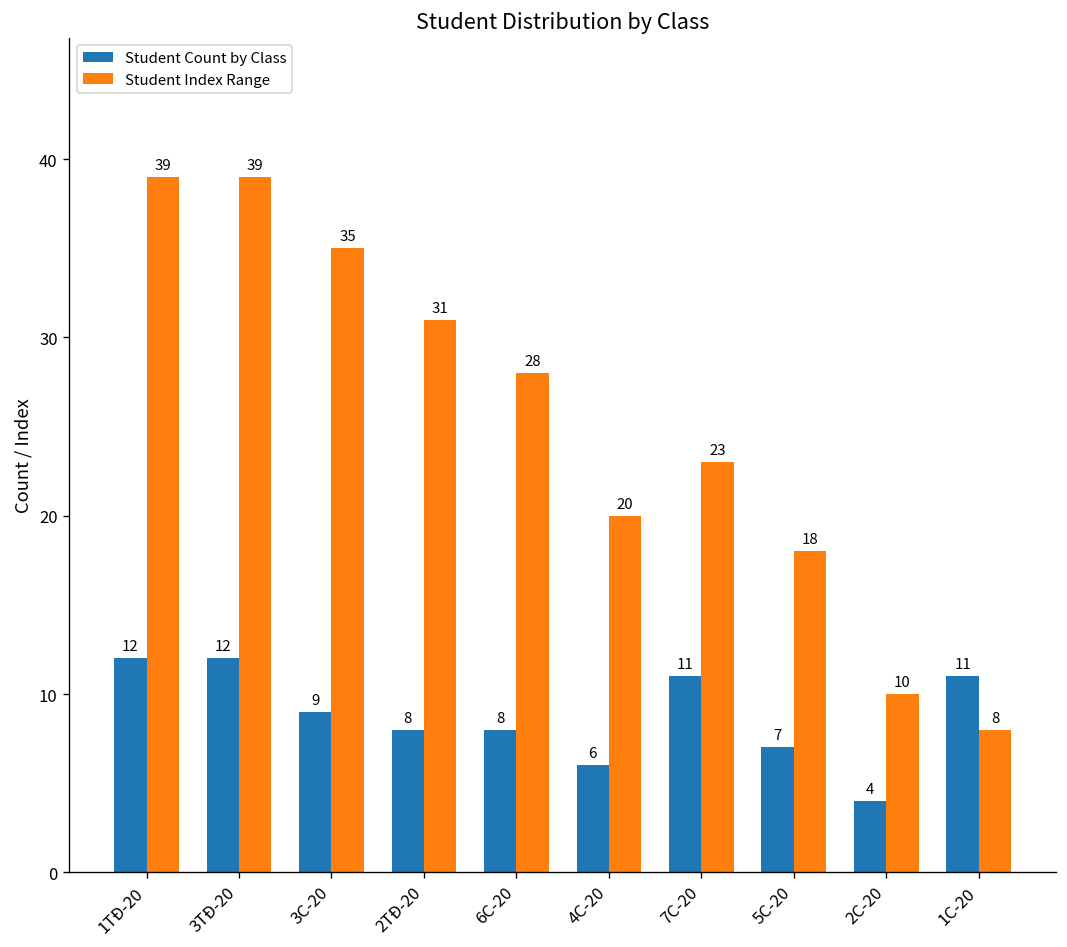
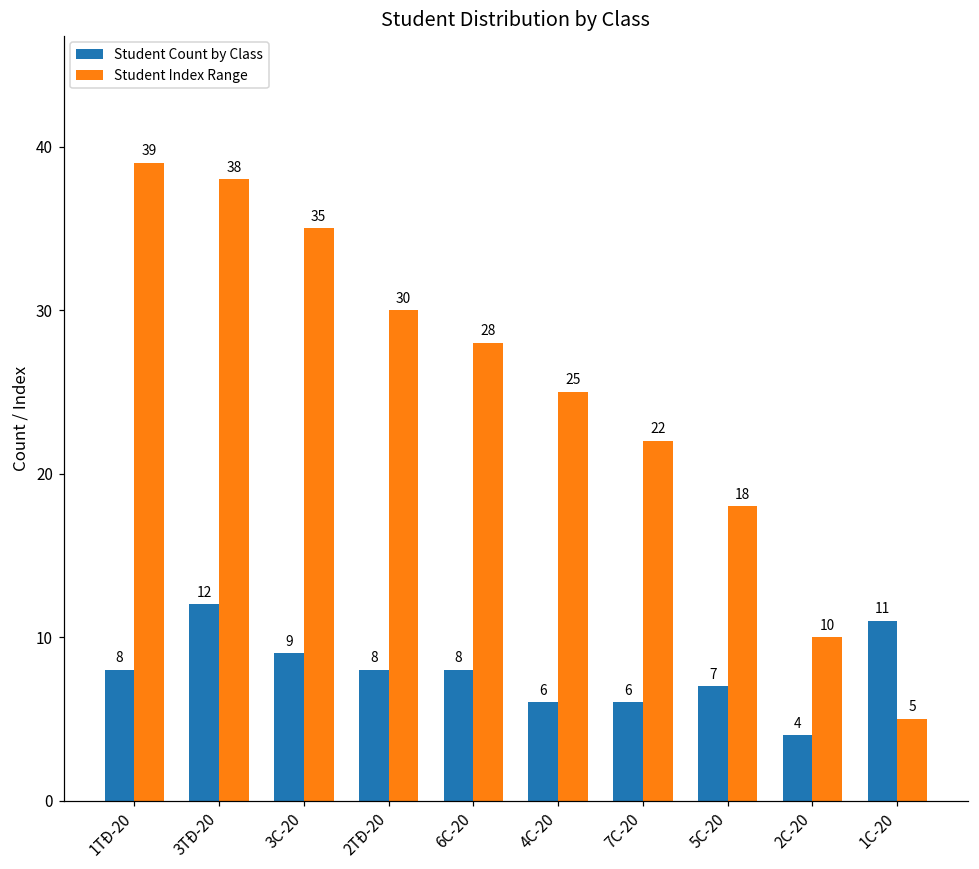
  {
    "Student Count by Class": {
-     "1TĐ-20": 12,
+     "1TĐ-20": 8,
      "3TĐ-20": 12,
      "3C-20": 9,
      "2TĐ-20": 8,
      "6C-20": 8,
      "4C-20": 6,
-     "7C-20": 11,
+     "7C-20": 6,
      "5C-20": 7,
      "2C-20": 4,
      "1C-20": 11
    },
    "Student Index Range": {
      "1TĐ-20": 39,
-     "3TĐ-20": 39,
+     "3TĐ-20": 38,
      "3C-20": 35,
-     "2TĐ-20": 31,
+     "2TĐ-20": 30,
      "6C-20": 28,
-     "4C-20": 20,
-     "7C-20": 23,
+     "4C-20": 25,
+     "7C-20": 22,
      "5C-20": 18,
      "2C-20": 10,
-     "1C-20": 8
+     "1C-20": 5
    }
  }
